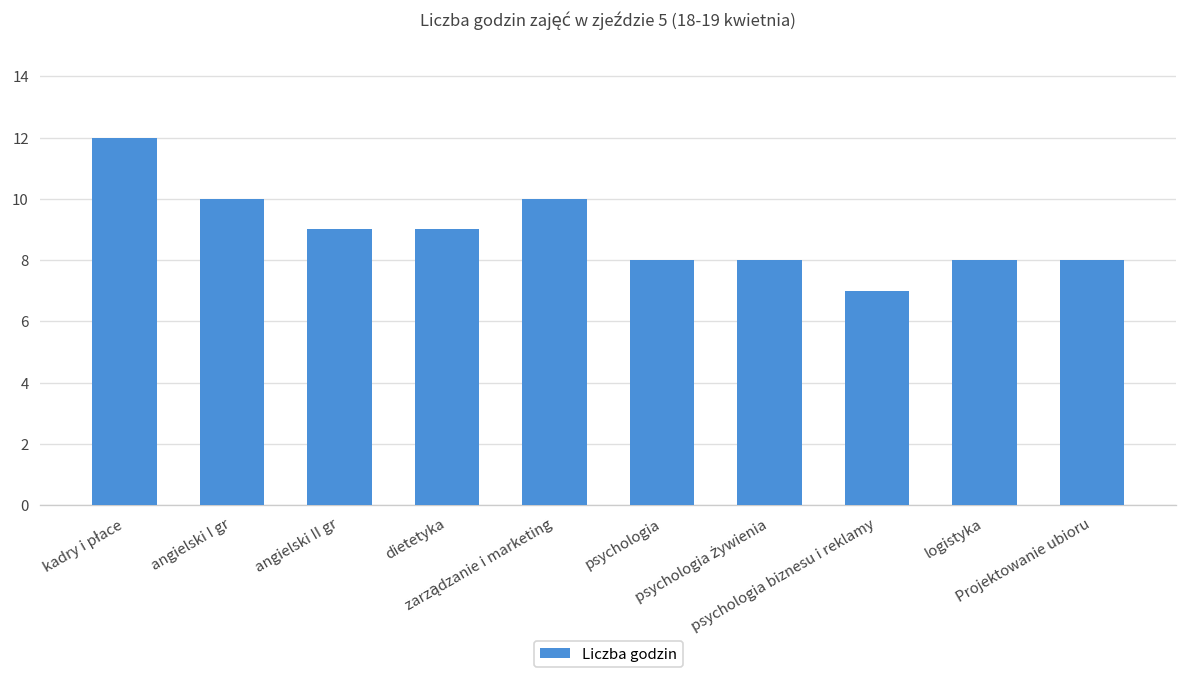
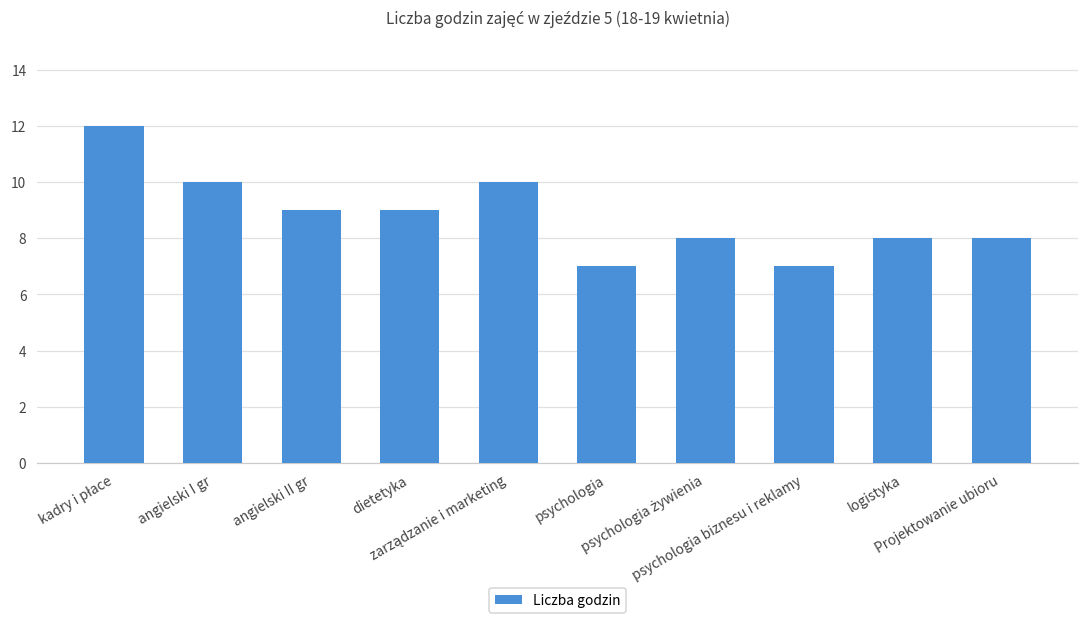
  {
    "kadry i płace": 12,
    "angielski I gr": 10,
    "angielski II gr": 9,
    "dietetyka": 9,
    "zarządzanie i marketing": 10,
-   "psychologia": 8,
+   "psychologia": 7,
    "psychologia żywienia": 8,
    "psychologia biznesu i reklamy": 7,
    "logistyka": 8,
    "Projektowanie ubioru": 8
  }
